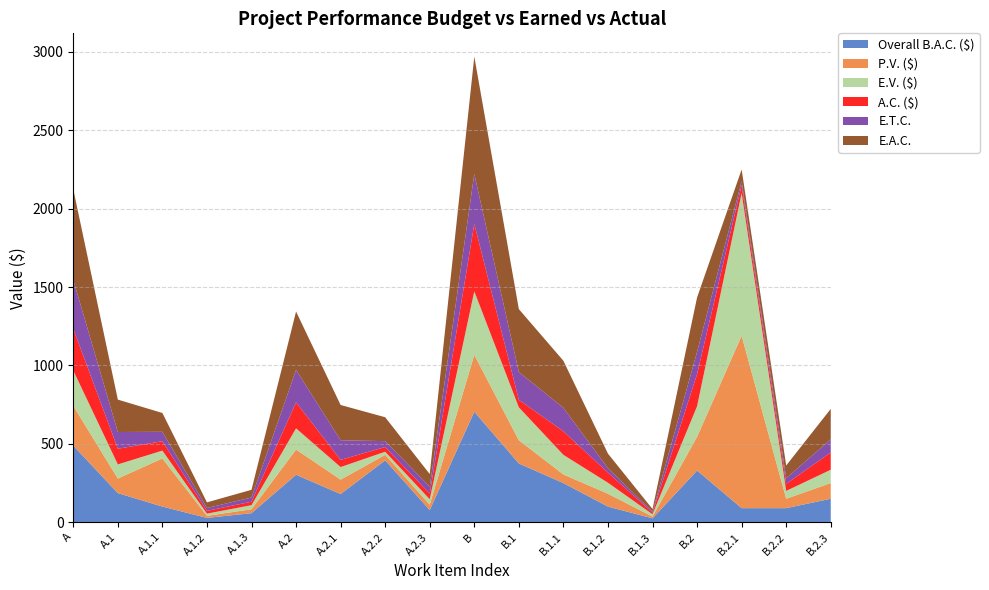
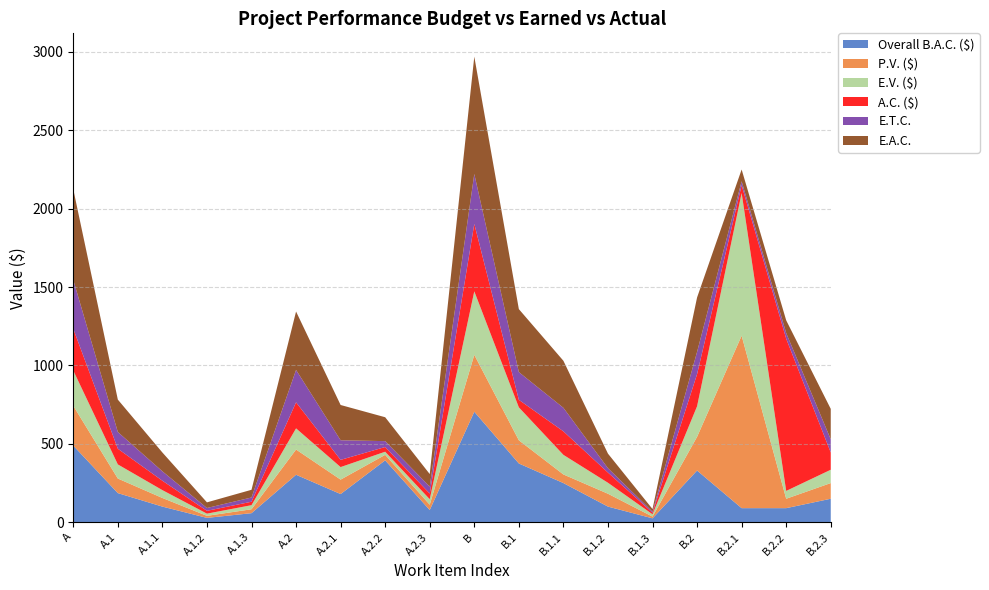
  {
    "Overall B.A.C. ($)": {
      "A": 490,
      "A.1": 190,
      "A.1.1": 100,
      "A.1.3": 60,
      "A.2": 300,
      "A.2.1": 180,
      "A.2.2": 400,
      "A.2.3": 80,
      "B": 710,
      "B.1": 380,
      "B.1.1": 250,
      "B.1.2": 100,
      "B.2": 330,
      "B.2.1": 90,
      "B.2.2": 90,
      "B.2.3": 150
    },
    "P.V. ($)": {
      "A": 250,
      "A.1": 90,
-     "A.1.1": 310,
+     "A.1.1": 60,
      "A.1.3": 30,
      "A.2": 160,
      "A.2.1": 90,
      "A.2.2": 40,
      "A.2.3": 30,
      "B": 360,
      "B.1": 150,
      "B.1.1": 60,
      "B.1.2": 80,
      "B.2": 220,
      "B.2.1": 1100,
      "B.2.2": 60,
      "B.2.3": 100
    },
    "E.V. ($)": {
      "A": 230,
      "A.1": 90,
      "A.1.1": 50,
      "A.1.3": 30,
      "A.2": 140,
      "A.2.1": 80,
      "A.2.2": 20,
      "A.2.3": 40,
      "B": 410,
      "B.1": 210,
      "B.1.1": 130,
      "B.1.2": 70,
      "B.2": 200,
      "B.2.1": 910,
      "B.2.2": 50,
      "B.2.3": 90
    },
    "A.C. ($)": {
      "A": 270,
      "A.1": 100,
      "A.1.1": 60,
      "A.1.2": 20,
      "A.1.3": 20,
      "A.2": 170,
      "A.2.1": 50,
      "A.2.2": 30,
      "A.2.3": 40,
      "B": 430,
      "B.1": 50,
      "B.1.1": 150,
      "B.1.2": 70,
      "B.2": 210,
      "B.2.1": 50,
-     "B.2.2": 50,
+     "B.2.2": 970,
      "B.2.3": 110
    },
    "E.T.C.": {
      "A": 310,
      "A.1": 110,
      "A.1.1": 60,
      "A.1.2": 20,
      "A.1.3": 30,
      "A.2": 210,
      "A.2.1": 130,
      "A.2.2": 40,
      "A.2.3": 40,
      "B": 320,
      "B.1": 180,
      "B.1.1": 150,
      "B.1.2": 30,
      "B.2": 140,
      "B.2.1": 30,
      "B.2.2": 40,
      "B.2.3": 80
    },
    "E.A.C.": {
      "A": 580,
      "A.1": 210,
      "A.1.1": 120,
      "A.1.2": 40,
      "A.1.3": 50,
      "A.2": 370,
      "A.2.1": 230,
      "A.2.2": 150,
      "A.2.3": 80,
      "B": 750,
      "B.1": 400,
      "B.1.1": 300,
      "B.1.2": 90,
      "B.1.3": 20,
      "B.2": 350,
      "B.2.1": 80,
      "B.2.2": 80,
      "B.2.3": 190
    }
  }
